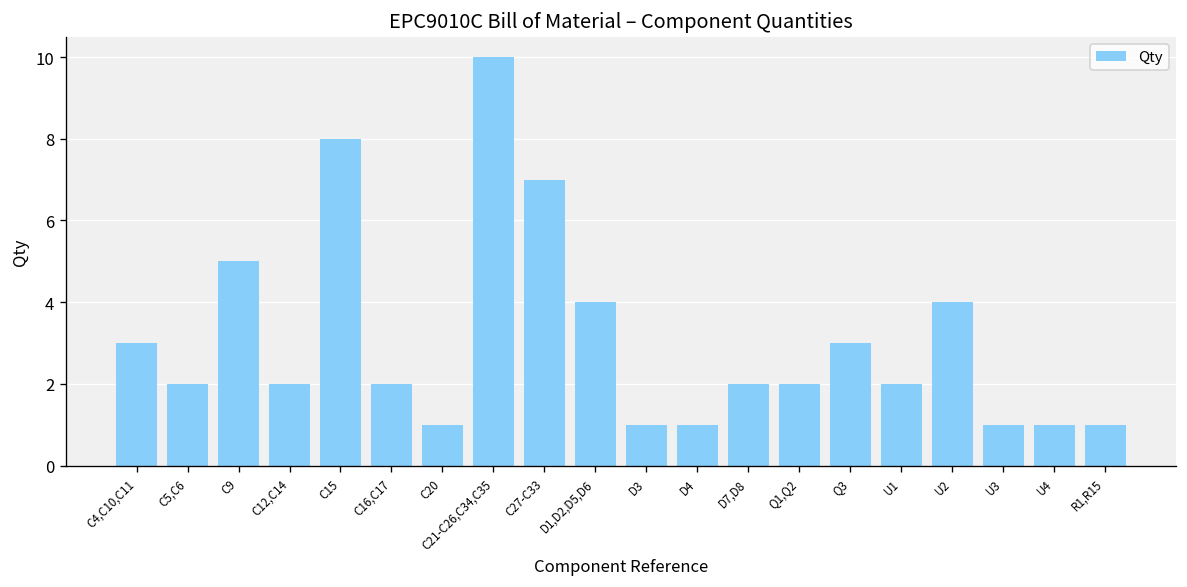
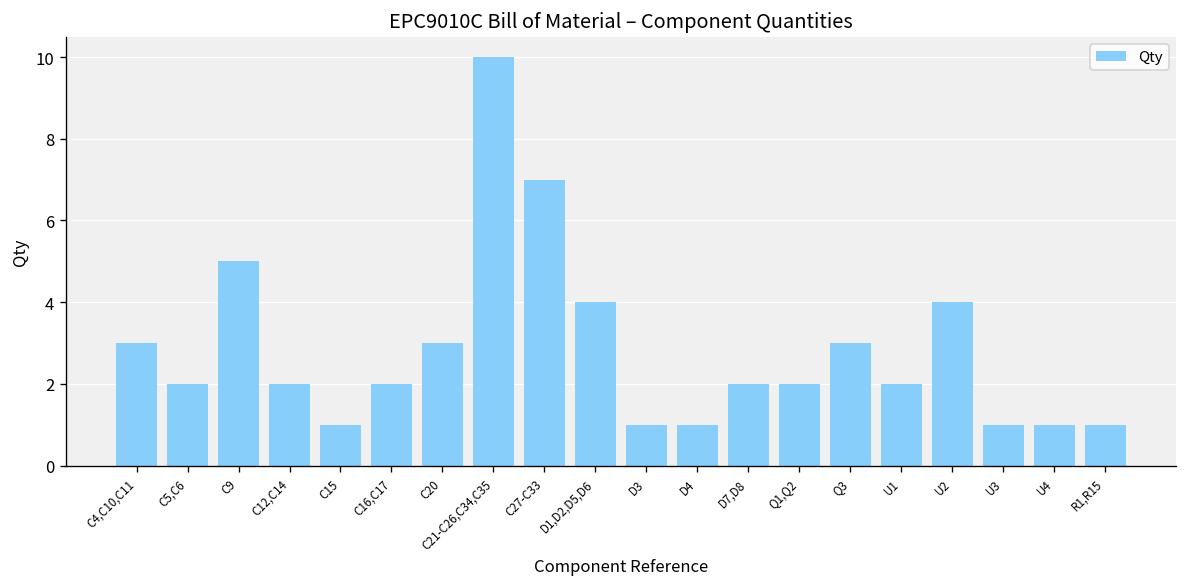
  {
    "C4,C10,C11": 3,
    "C5,C6": 2,
    "C9": 5,
    "C12,C14": 2,
-   "C15": 8,
+   "C15": 1,
    "C16,C17": 2,
-   "C20": 1,
+   "C20": 3,
    "C21-C26,C34,C35": 10,
    "C27-C33": 7,
    "D1,D2,D5,D6": 4,
    "D3": 1,
    "D4": 1,
    "D7,D8": 2,
    "Q1,Q2": 2,
    "Q3": 3,
    "U1": 2,
    "U2": 4,
    "U3": 1,
    "U4": 1,
    "R1,R15": 1
  }
